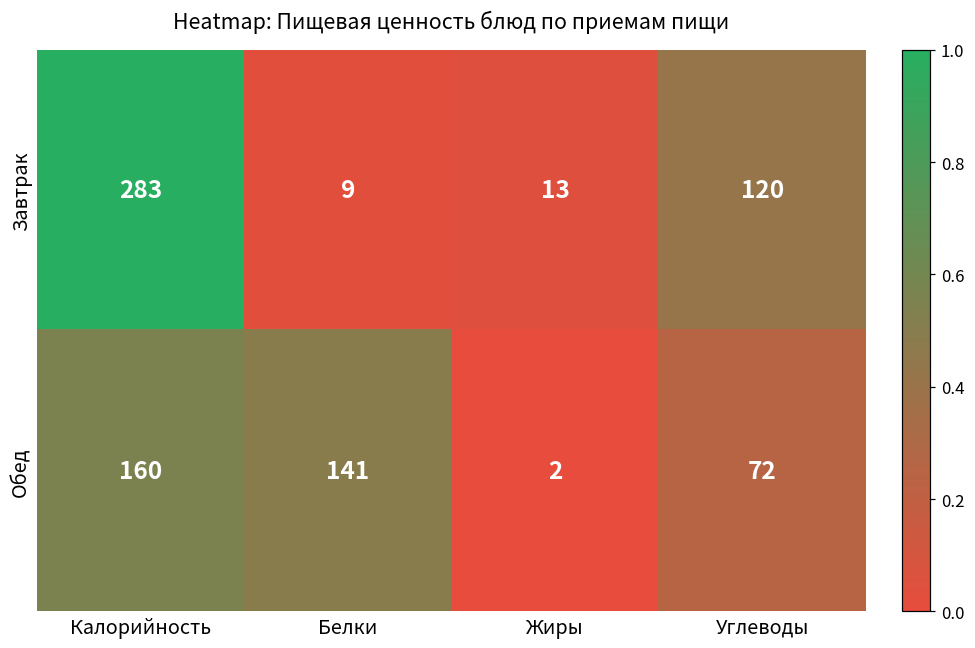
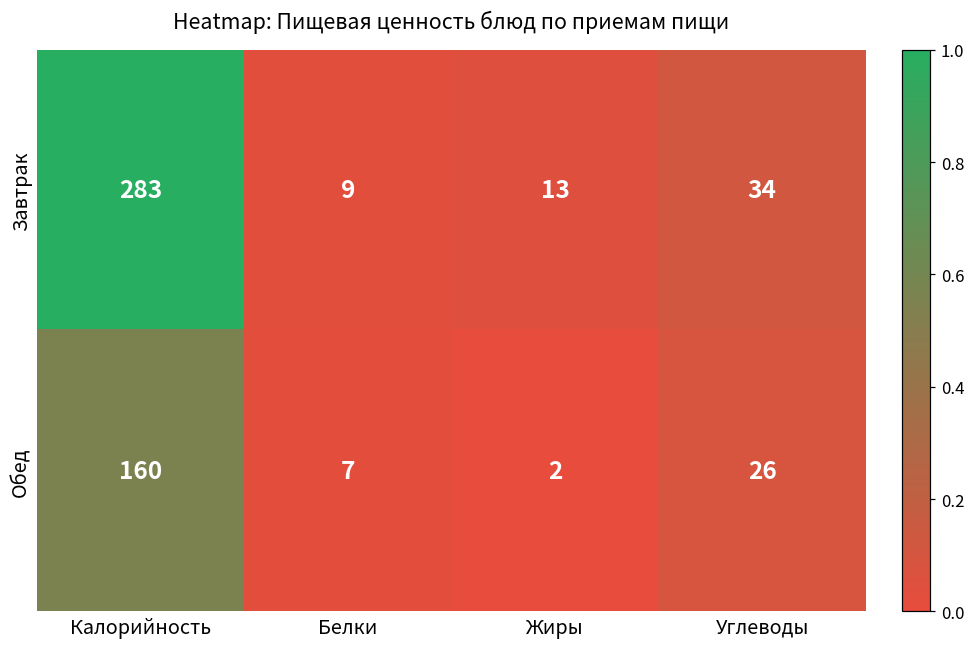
  {
    "Завтрак": {
      "Калорийность": 283,
      "Белки": 9,
      "Жиры": 13,
-     "Углеводы": 120
+     "Углеводы": 34
    },
    "Обед": {
      "Калорийность": 160,
-     "Белки": 141,
+     "Белки": 7,
      "Жиры": 2,
-     "Углеводы": 72
+     "Углеводы": 26
    }
  }
